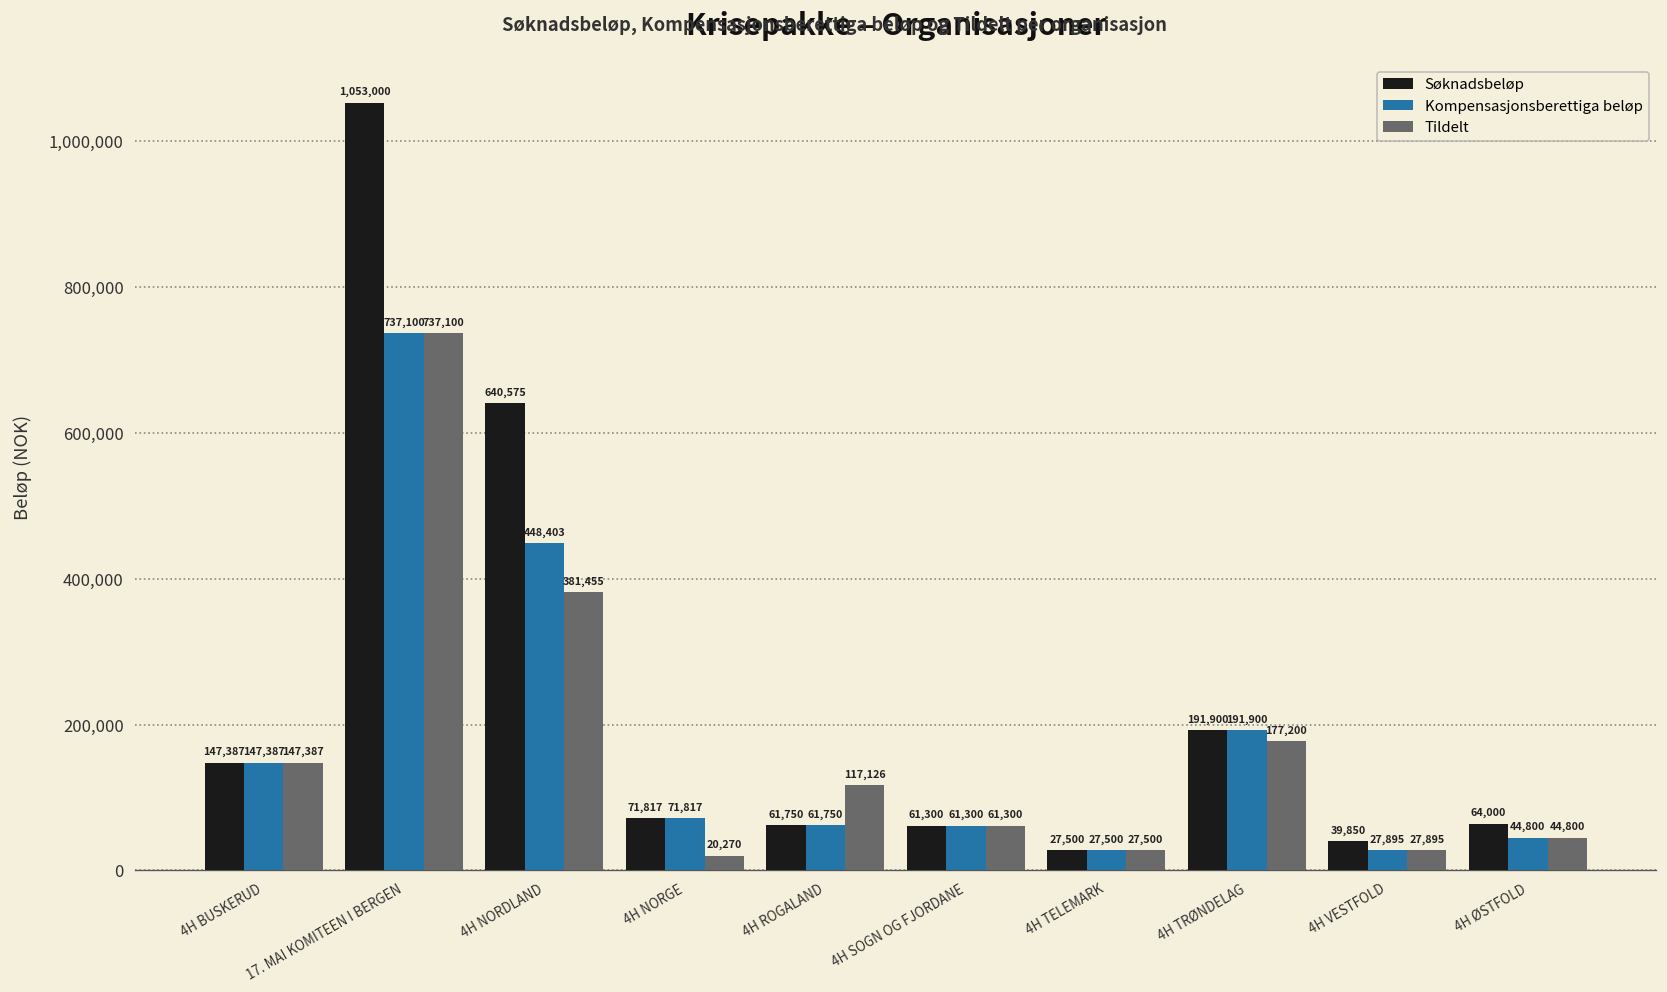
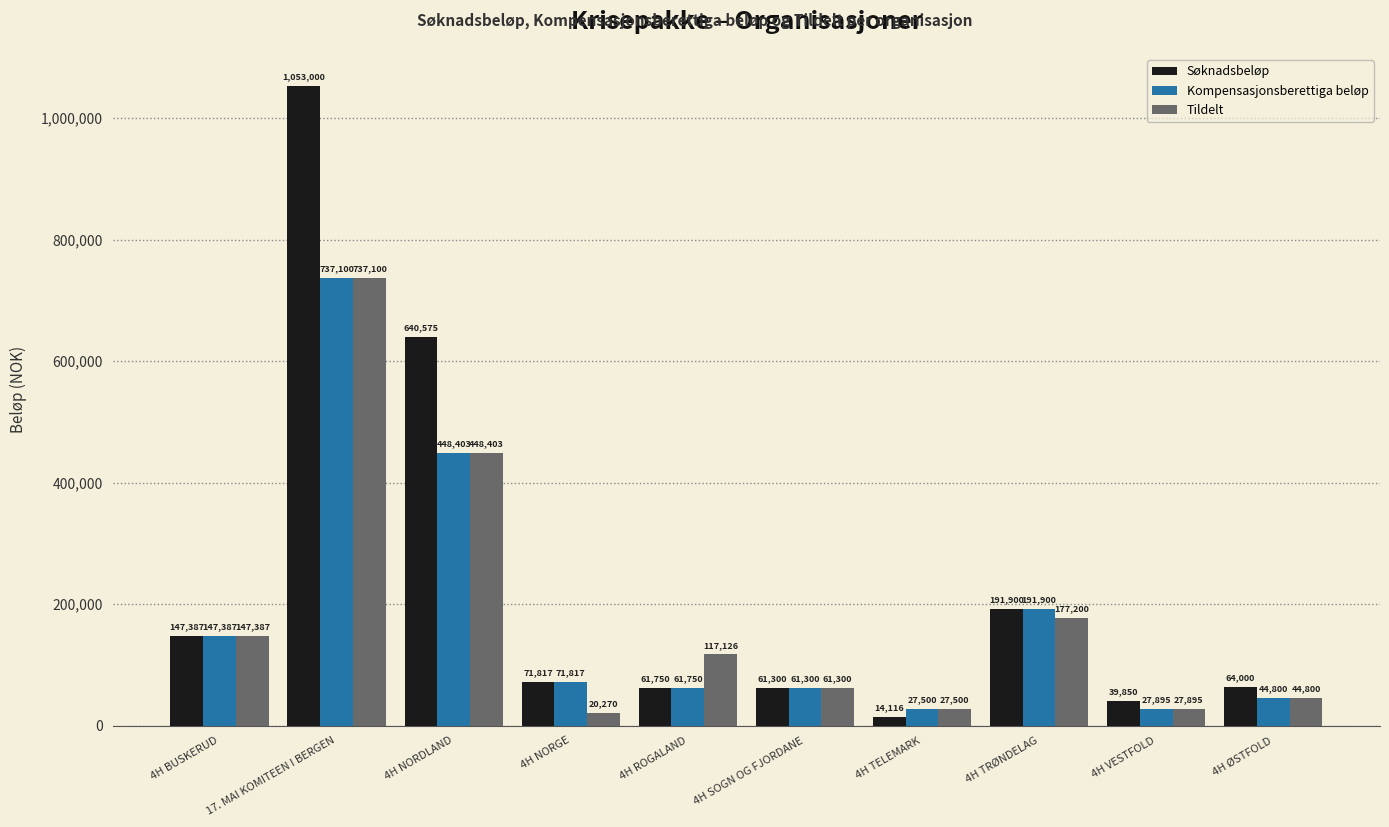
  {
    "Søknadsbeløp": {
      "4H BUSKERUD": "147,387",
      "17. MAI KOMITEEN I BERGEN": "1,053,000",
      "4H NORDLAND": "640,575",
      "4H NORGE": "71,817",
      "4H ROGALAND": "61,750",
      "4H SOGN OG FJORDANE": "61,300",
-     "4H TELEMARK": "27,500",
+     "4H TELEMARK": "14,116",
      "4H TRØNDELAG": "191,900",
      "4H VESTFOLD": "39,850",
      "4H ØSTFOLD": "64,000"
    },
    "Kompensasjonsberettiga beløp": {
      "4H BUSKERUD": "147,387",
      "17. MAI KOMITEEN I BERGEN": "737,100",
      "4H NORDLAND": "448,403",
      "4H NORGE": "71,817",
      "4H ROGALAND": "61,750",
      "4H SOGN OG FJORDANE": "61,300",
      "4H TELEMARK": "27,500",
      "4H TRØNDELAG": "191,900",
      "4H VESTFOLD": "27,895",
      "4H ØSTFOLD": "44,800"
    },
    "Tildelt": {
      "4H BUSKERUD": "147,387",
      "17. MAI KOMITEEN I BERGEN": "737,100",
-     "4H NORDLAND": "381,455",
+     "4H NORDLAND": "448,403",
      "4H NORGE": "20,270",
      "4H ROGALAND": "117,126",
      "4H SOGN OG FJORDANE": "61,300",
      "4H TELEMARK": "27,500",
      "4H TRØNDELAG": "177,200",
      "4H VESTFOLD": "27,895",
      "4H ØSTFOLD": "44,800"
    }
  }
